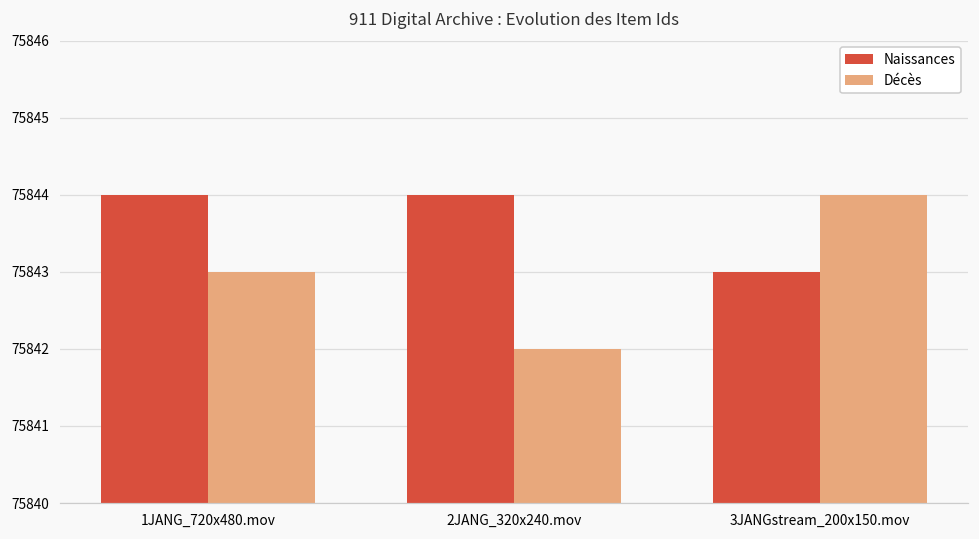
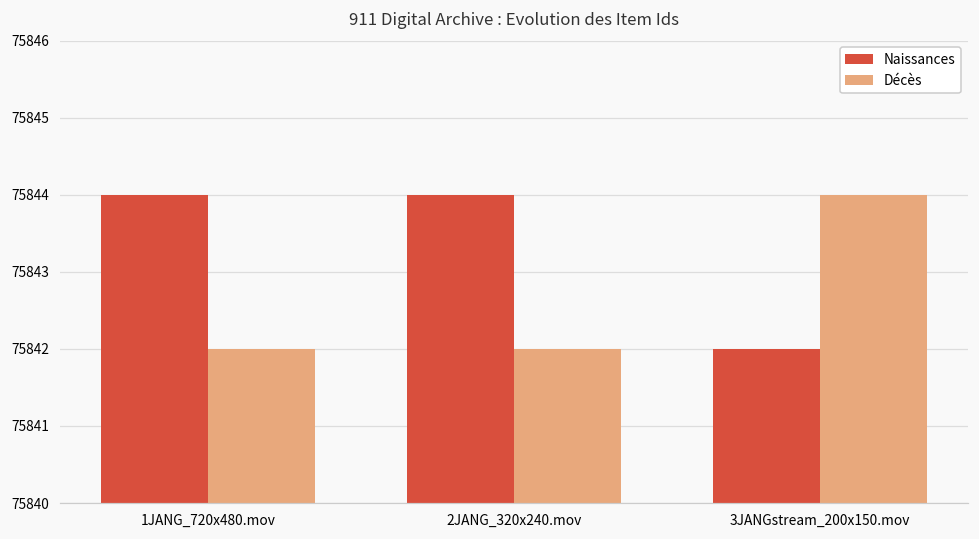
  {
    "Naissances": {
      "1JANG_720x480.mov": 75844,
      "2JANG_320x240.mov": 75844,
-     "3JANGstream_200x150.mov": 75843
+     "3JANGstream_200x150.mov": 75842
    },
    "Décès": {
-     "1JANG_720x480.mov": 75843,
+     "1JANG_720x480.mov": 75842,
      "2JANG_320x240.mov": 75842,
      "3JANGstream_200x150.mov": 75844
    }
  }
